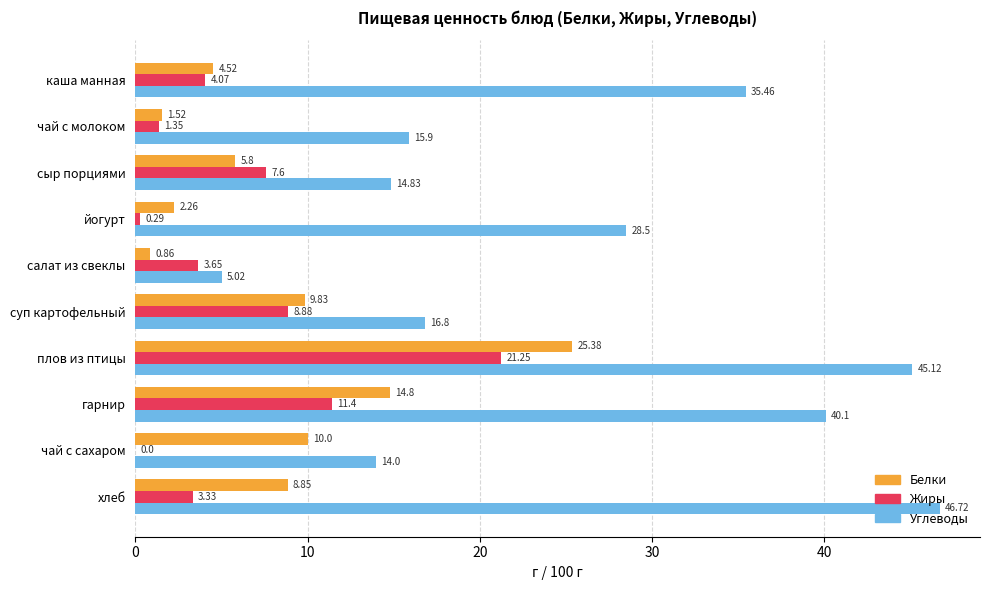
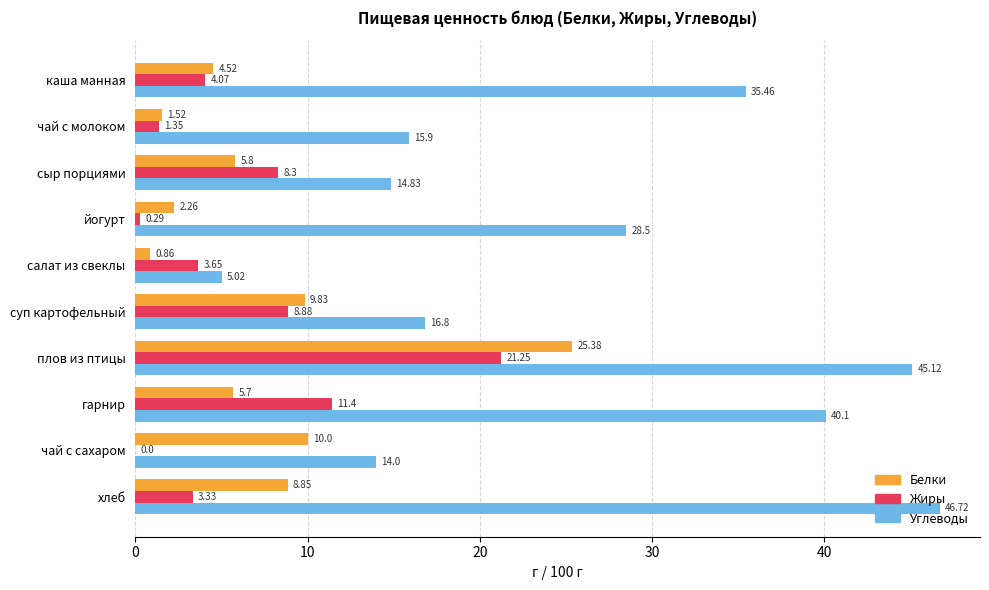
  {
    "Белки": {
      "каша манная": 4.52,
      "чай с молоком": 1.52,
      "сыр порциями": 5.8,
      "йогурт": 2.26,
      "салат из свеклы": 0.86,
      "суп картофельный": 9.83,
      "плов из птицы": 25.38,
-     "гарнир": 14.8,
+     "гарнир": 5.7,
      "чай с сахаром": 10.0,
      "хлеб": 8.85
    },
    "Жиры": {
      "каша манная": 4.07,
      "чай с молоком": 1.35,
-     "сыр порциями": 7.6,
+     "сыр порциями": 8.3,
      "йогурт": 0.29,
      "салат из свеклы": 3.65,
      "суп картофельный": 8.88,
      "плов из птицы": 21.25,
      "гарнир": 11.4,
      "чай с сахаром": 0.0,
      "хлеб": 3.33
    },
    "Углеводы": {
      "каша манная": 35.46,
      "чай с молоком": 15.9,
      "сыр порциями": 14.83,
      "йогурт": 28.5,
      "салат из свеклы": 5.02,
      "суп картофельный": 16.8,
      "плов из птицы": 45.12,
      "гарнир": 40.1,
      "чай с сахаром": 14.0,
      "хлеб": 46.72
    }
  }
